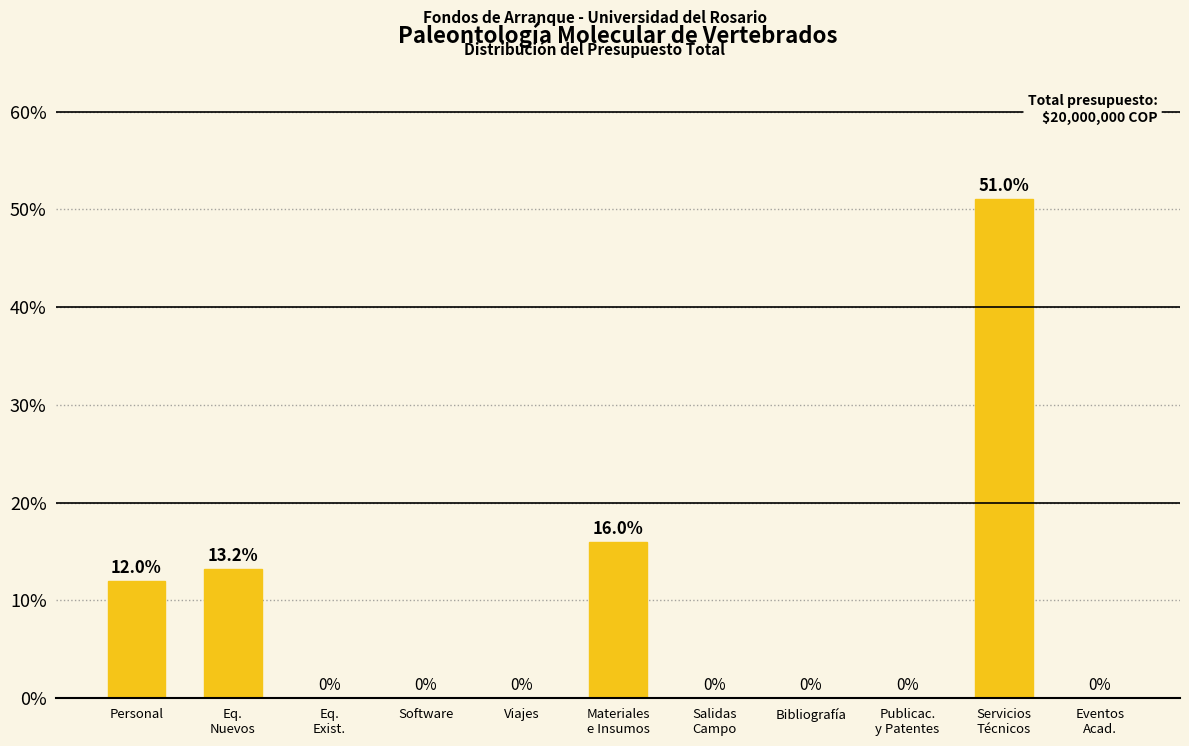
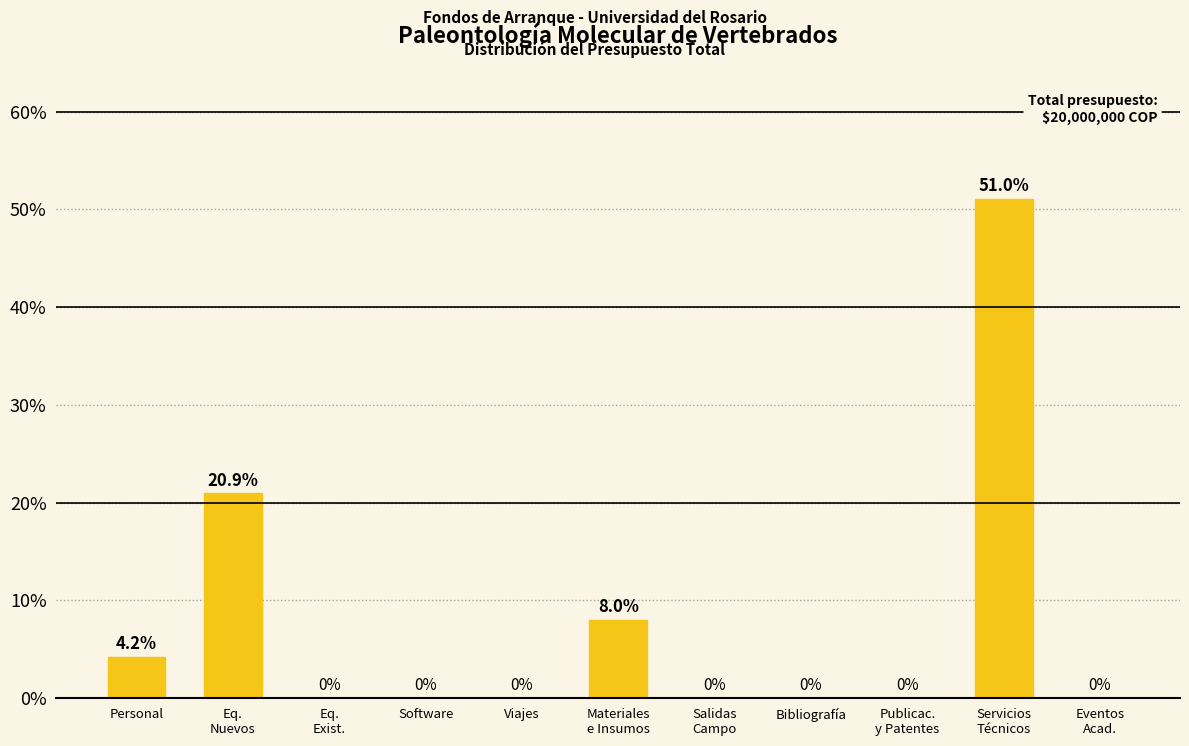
  {
-   "Personal": "12.0%",
-   "Eq. Nuevos": "13.2%",
+   "Personal": "4.2%",
+   "Eq. Nuevos": "20.9%",
    "Eq. Exist.": "0%",
    "Software": "0%",
    "Viajes": "0%",
-   "Materiales e Insumos": "16.0%",
+   "Materiales e Insumos": "8.0%",
    "Salidas Campo": "0%",
    "Bibliografía": "0%",
    "Publicac. y Patentes": "0%",
    "Servicios Técnicos": "51.0%",
    "Eventos Acad.": "0%"
  }
